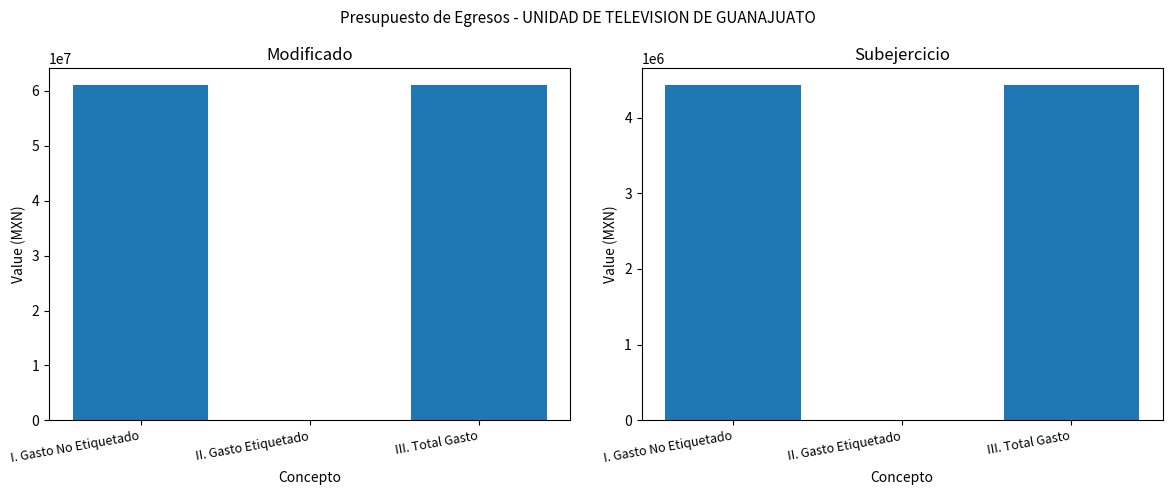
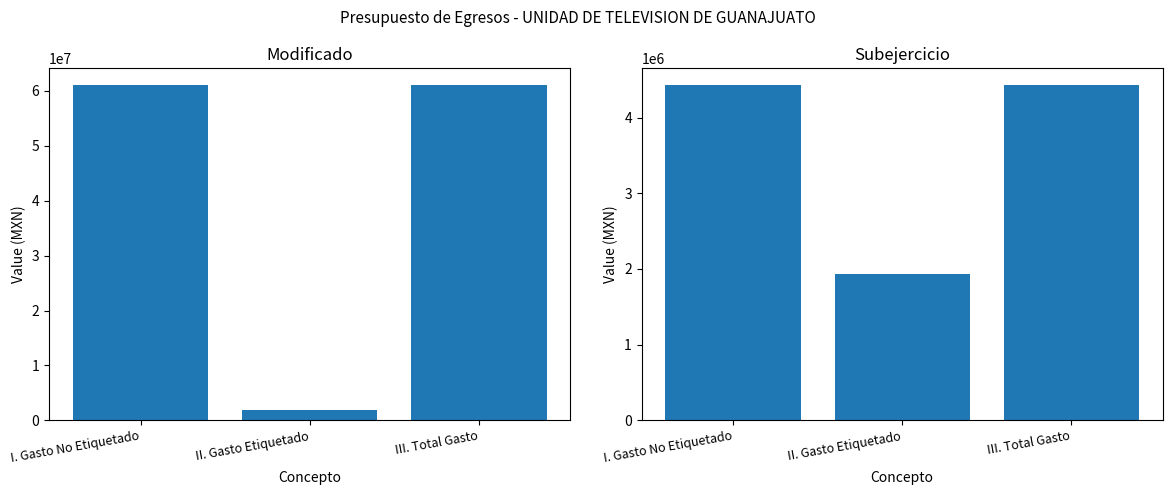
  {
    "Modificado": {
      "I. Gasto No Etiquetado": 61000000,
-     "II. Gasto Etiquetado": 0,
+     "II. Gasto Etiquetado": 2000000,
      "III. Total Gasto": 61000000
    },
    "Subejercicio": {
      "I. Gasto No Etiquetado": 4400000,
-     "II. Gasto Etiquetado": 0,
+     "II. Gasto Etiquetado": 1900000,
      "III. Total Gasto": 4400000
    }
  }
